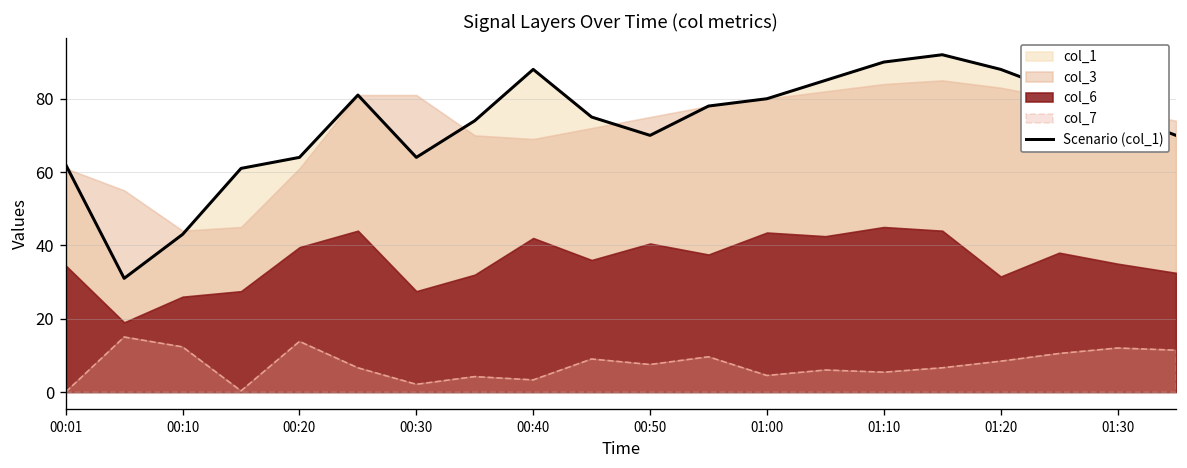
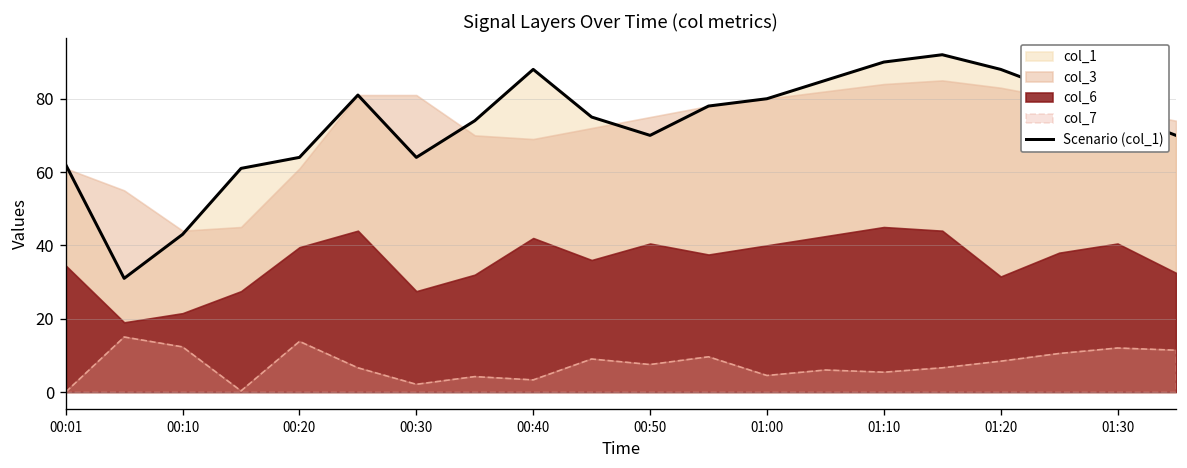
  {
    "col_6": {
      "00:01": 35,
-     "00:10": 26,
+     "00:10": 22,
      "00:20": 40,
      "00:30": 28,
      "00:40": 42,
      "00:50": 41,
-     "01:00": 44,
+     "01:00": 40,
      "01:10": 45,
      "01:20": 32,
-     "01:30": 35
+     "01:30": 41
    }
  }
